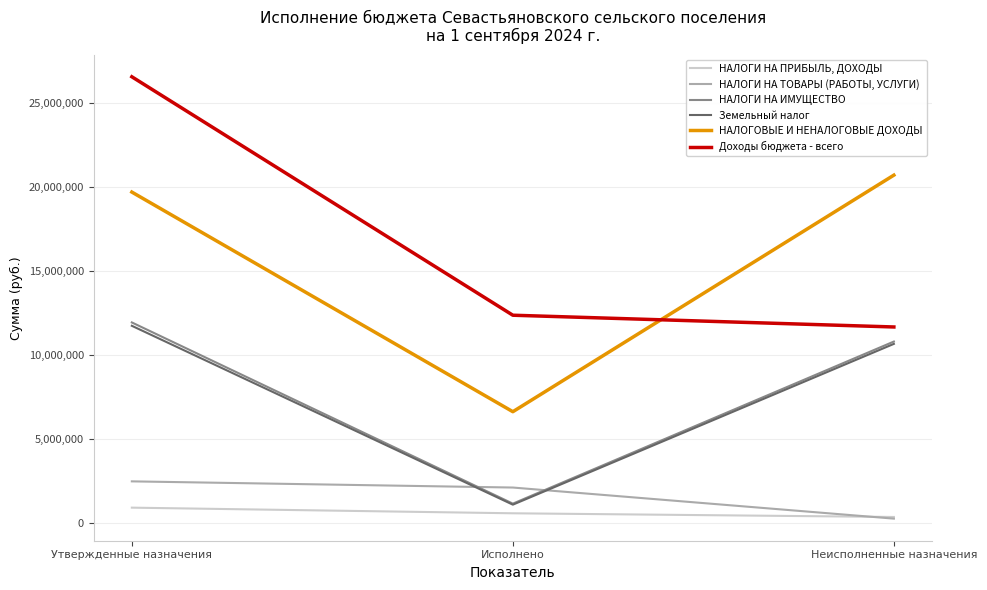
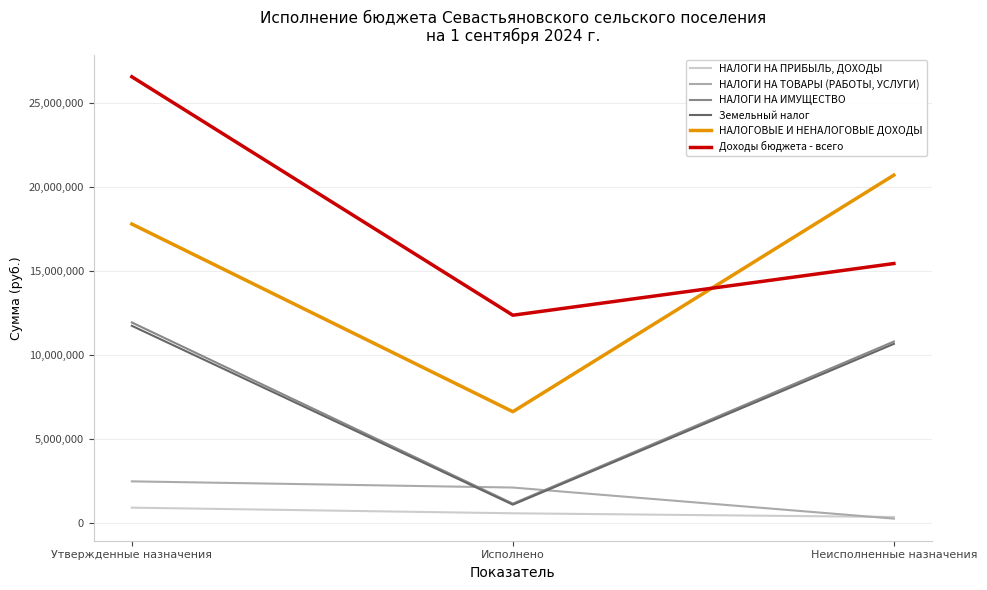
  {
    "НАЛОГОВЫЕ И НЕНАЛОГОВЫЕ ДОХОДЫ": {
-     "Утвержденные назначения": "19,700,000",
+     "Утвержденные назначения": "17,800,000",
      "Исполнено": "6,600,000",
      "Неисполненные назначения": "20,700,000"
    },
    "Доходы бюджета - всего": {
      "Утвержденные назначения": "26,600,000",
      "Исполнено": "12,400,000",
-     "Неисполненные назначения": "11,700,000"
+     "Неисполненные назначения": "15,500,000"
    }
  }
